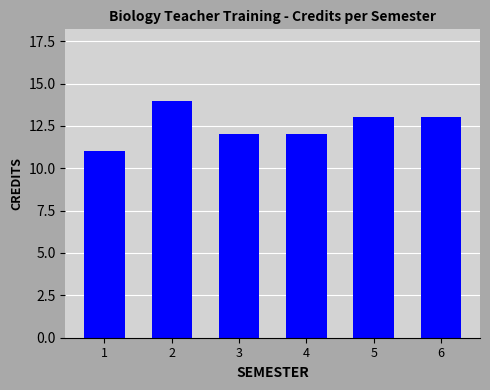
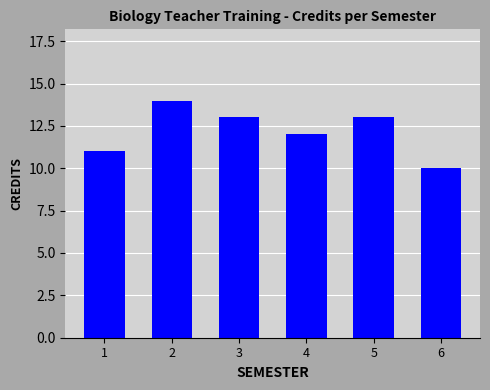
  {
    "1": 11,
    "2": 14,
-   "3": 12,
+   "3": 13,
    "4": 12,
    "5": 13,
-   "6": 13
+   "6": 10
  }
